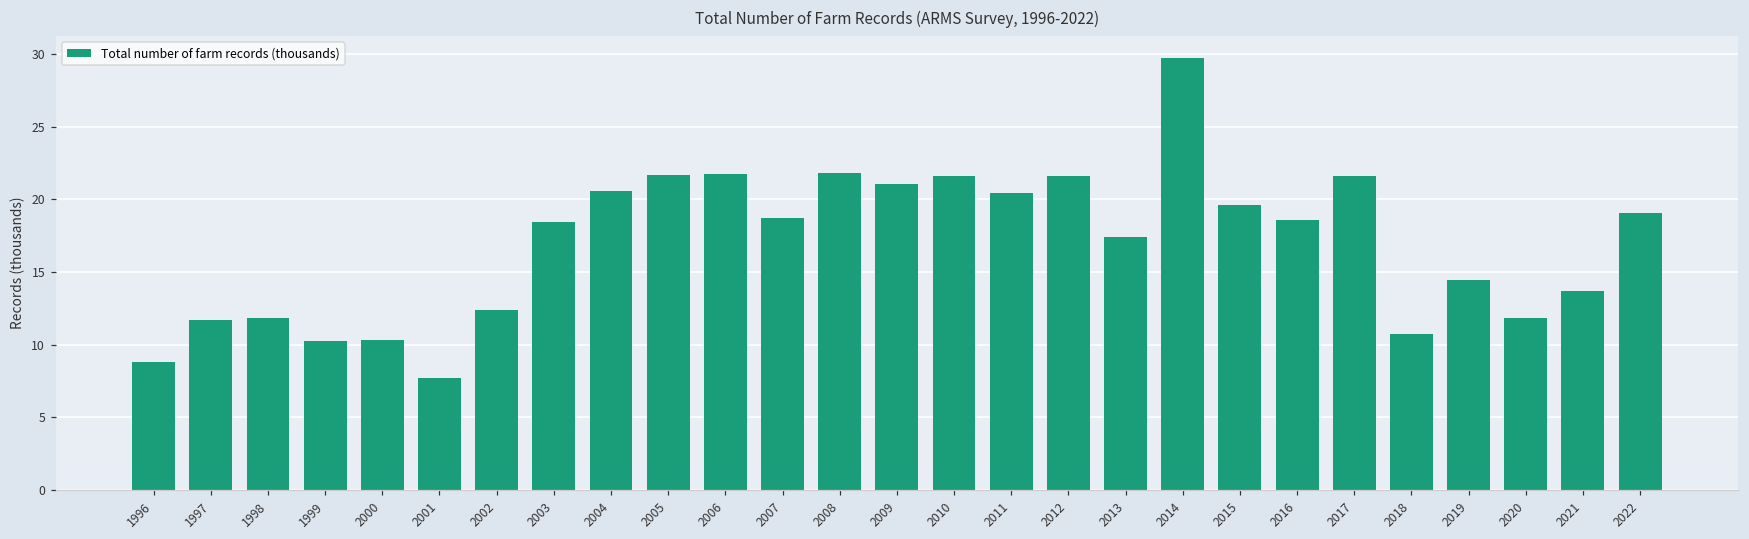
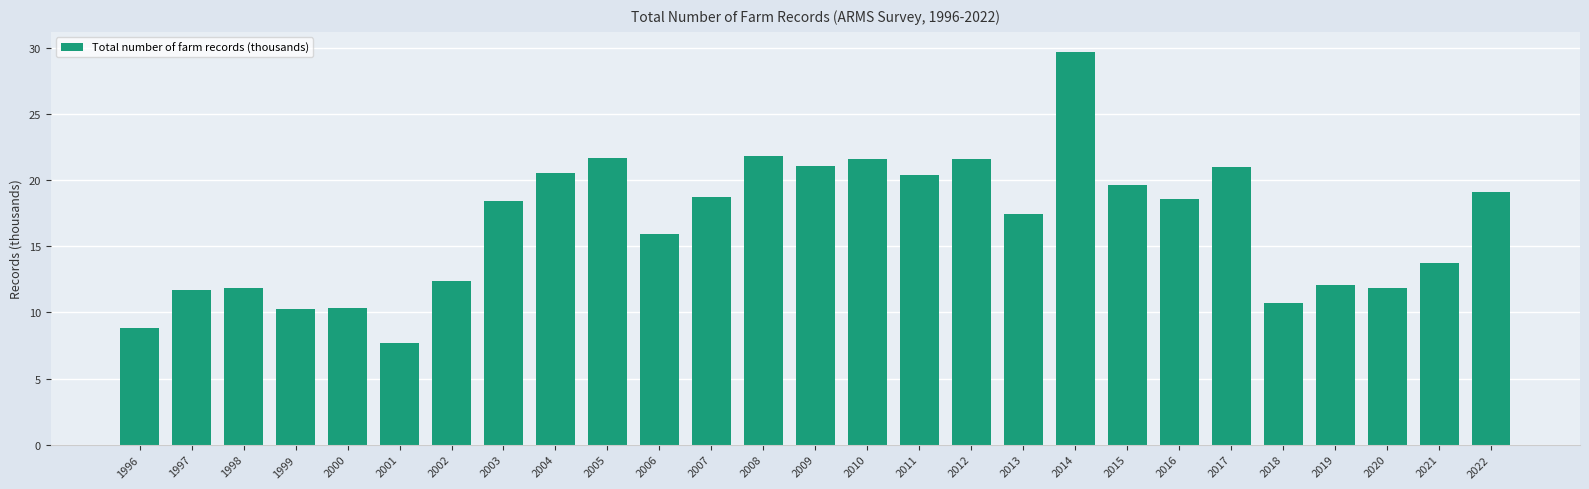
  {
    "1996": 8.8,
    "1997": 11.7,
    "1998": 11.8,
    "1999": 10.3,
    "2000": 10.3,
    "2001": 7.7,
    "2002": 12.4,
    "2003": 18.5,
    "2004": 20.6,
    "2005": 21.7,
-   "2006": 21.7,
+   "2006": 15.9,
    "2007": 18.7,
    "2008": 21.8,
    "2009": 21.1,
    "2010": 21.6,
    "2011": 20.4,
    "2012": 21.6,
    "2013": 17.4,
    "2014": 29.7,
    "2015": 19.6,
    "2016": 18.5,
-   "2017": 21.6,
+   "2017": 21.0,
    "2018": 10.7,
-   "2019": 14.4,
+   "2019": 12.0,
    "2020": 11.8,
    "2021": 13.7,
    "2022": 19.1
  }
